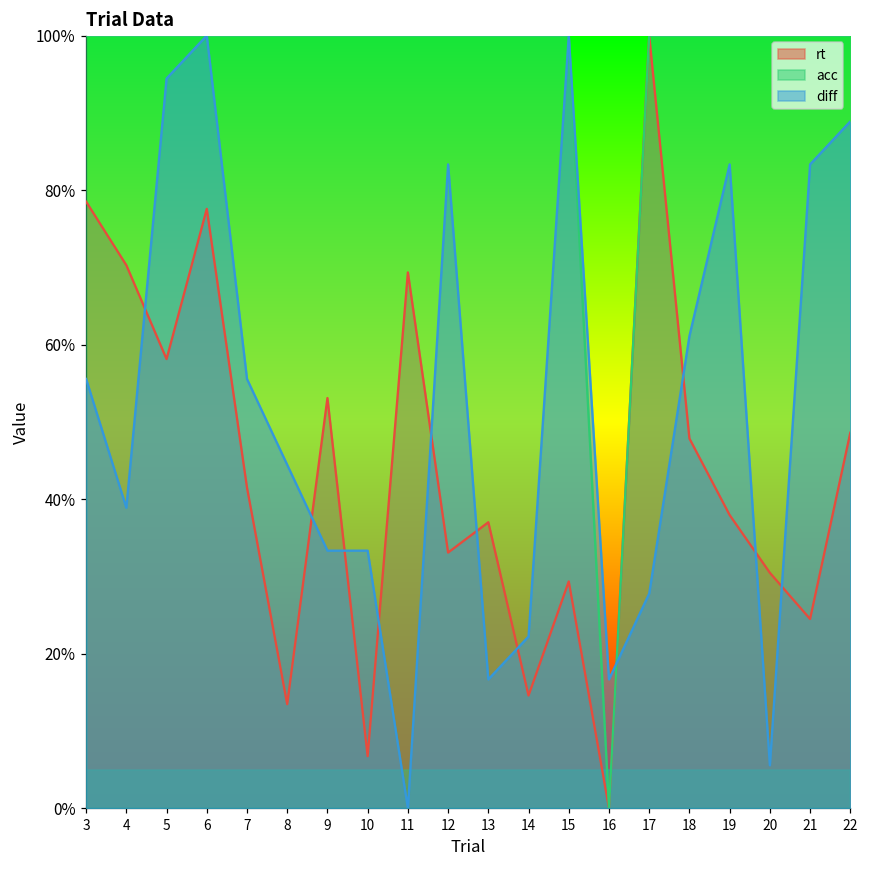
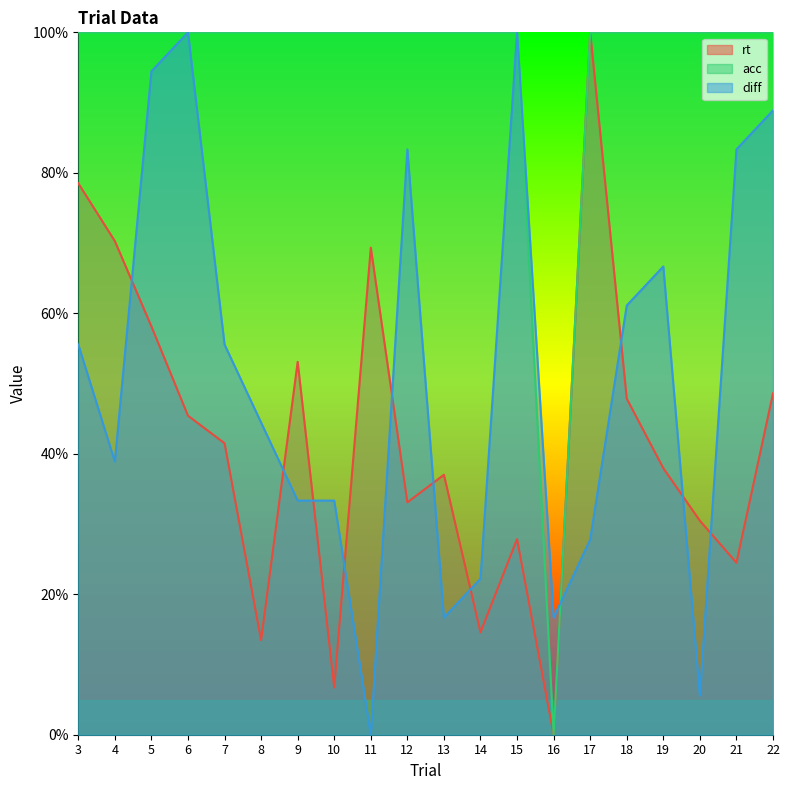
  {
    "rt": {
      "3": "79%",
      "4": "70%",
      "5": "58%",
-     "6": "78%",
+     "6": "45%",
      "7": "41%",
      "8": "13%",
      "9": "53%",
      "10": "7%",
      "11": "69%",
      "12": "33%",
      "13": "37%",
      "14": "15%",
-     "15": "29%",
+     "15": "28%",
      "18": "48%",
      "19": "38%",
      "20": "30%",
      "21": "24%",
      "22": "49%"
    },
    "acc": {
      "3": "100%",
      "4": "100%",
      "5": "100%",
      "7": "100%",
      "8": "100%",
      "9": "100%",
      "10": "100%",
      "11": "100%",
      "12": "100%",
      "13": "100%",
      "14": "100%",
      "18": "100%",
      "19": "100%",
      "20": "100%",
      "21": "100%",
      "22": "100%"
    },
    "diff": {
      "3": "56%",
      "4": "39%",
      "5": "94%",
      "7": "56%",
      "8": "44%",
      "9": "33%",
      "10": "33%",
      "12": "83%",
      "13": "17%",
      "14": "22%",
      "16": "17%",
      "17": "28%",
      "18": "61%",
-     "19": "83%",
+     "19": "67%",
      "20": "6%",
      "21": "83%",
      "22": "89%"
    }
  }
